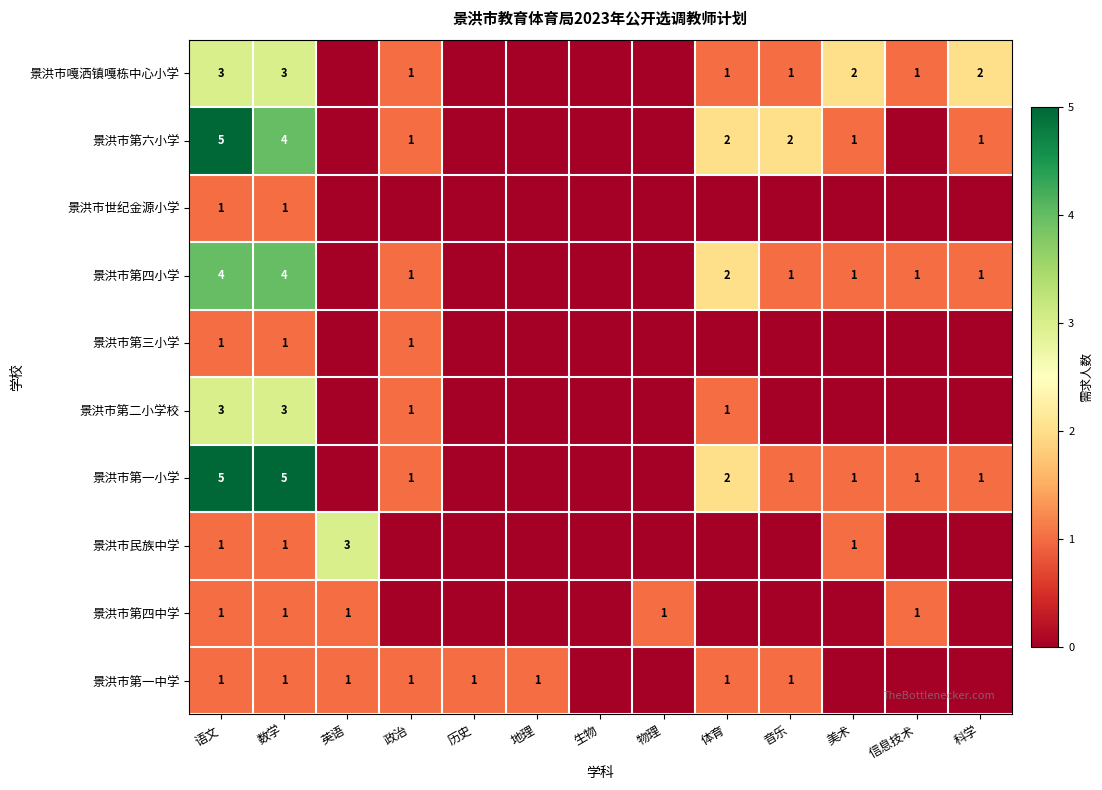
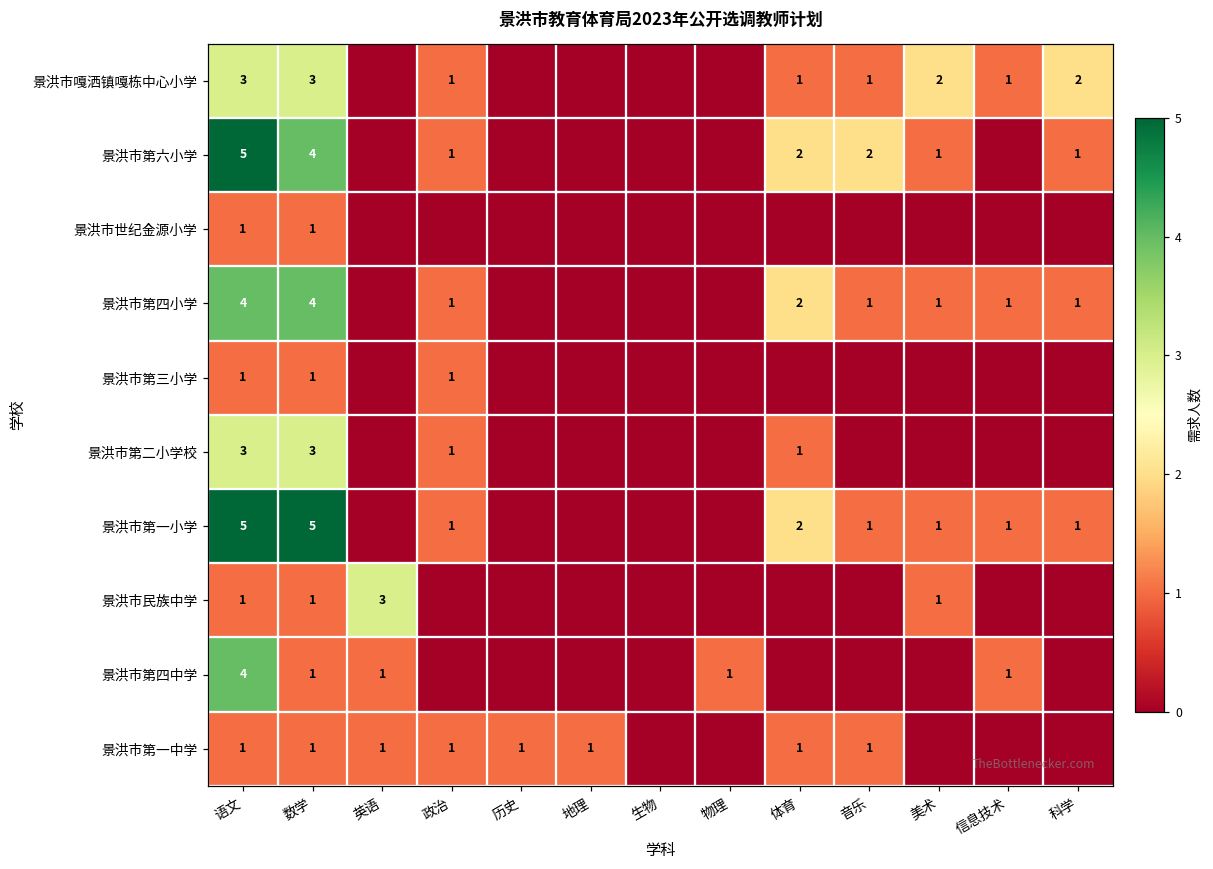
  {
    "景洪市嘎洒镇嘎栋中心小学": {
      "语文": 3,
      "数学": 3,
      "政治": 1,
      "体育": 1,
      "音乐": 1,
      "美术": 2,
      "信息技术": 1,
      "科学": 2
    },
    "景洪市第六小学": {
      "语文": 5,
      "数学": 4,
      "政治": 1,
      "体育": 2,
      "音乐": 2,
      "美术": 1,
      "科学": 1
    },
    "景洪市世纪金源小学": {
      "语文": 1,
      "数学": 1
    },
    "景洪市第四小学": {
      "语文": 4,
      "数学": 4,
      "政治": 1,
      "体育": 2,
      "音乐": 1,
      "美术": 1,
      "信息技术": 1,
      "科学": 1
    },
    "景洪市第三小学": {
      "语文": 1,
      "数学": 1,
      "政治": 1
    },
    "景洪市第二小学校": {
      "语文": 3,
      "数学": 3,
      "政治": 1,
      "体育": 1
    },
    "景洪市第一小学": {
      "语文": 5,
      "数学": 5,
      "政治": 1,
      "体育": 2,
      "音乐": 1,
      "美术": 1,
      "信息技术": 1,
      "科学": 1
    },
    "景洪市民族中学": {
      "语文": 1,
      "数学": 1,
      "英语": 3,
      "美术": 1
    },
    "景洪市第四中学": {
-     "语文": 1,
+     "语文": 4,
      "数学": 1,
      "英语": 1,
      "物理": 1,
      "信息技术": 1
    },
    "景洪市第一中学": {
      "语文": 1,
      "数学": 1,
      "英语": 1,
      "政治": 1,
      "历史": 1,
      "地理": 1,
      "体育": 1,
      "音乐": 1
    }
  }
